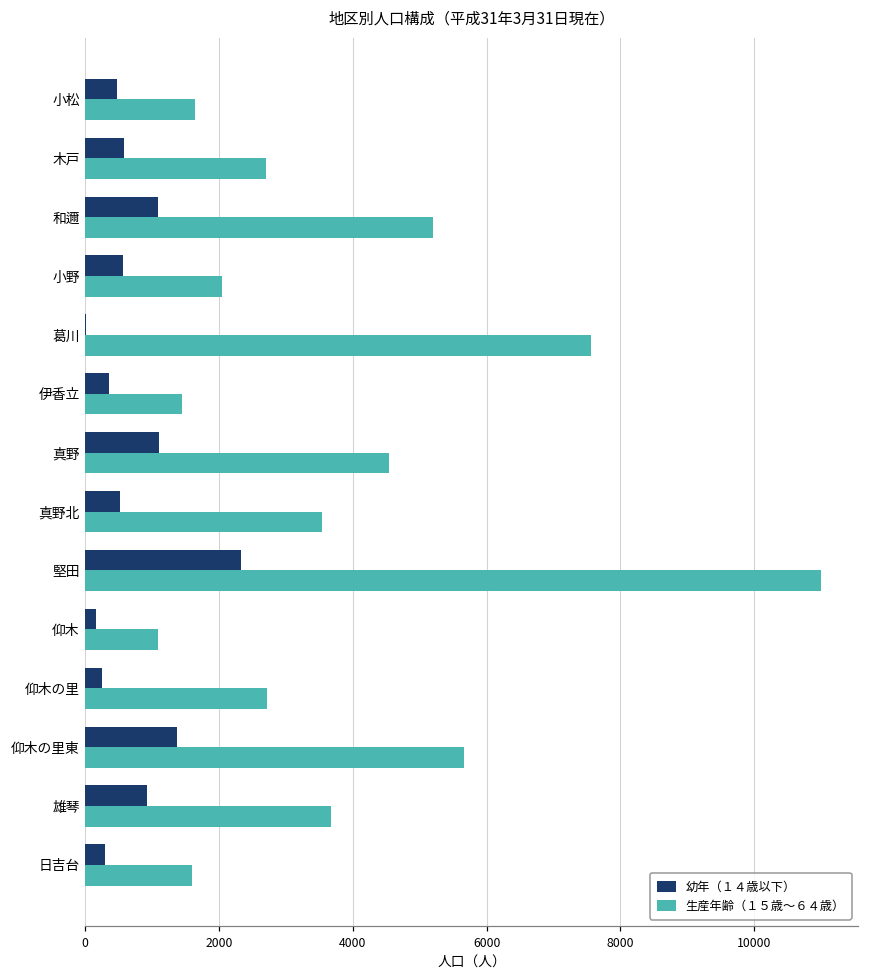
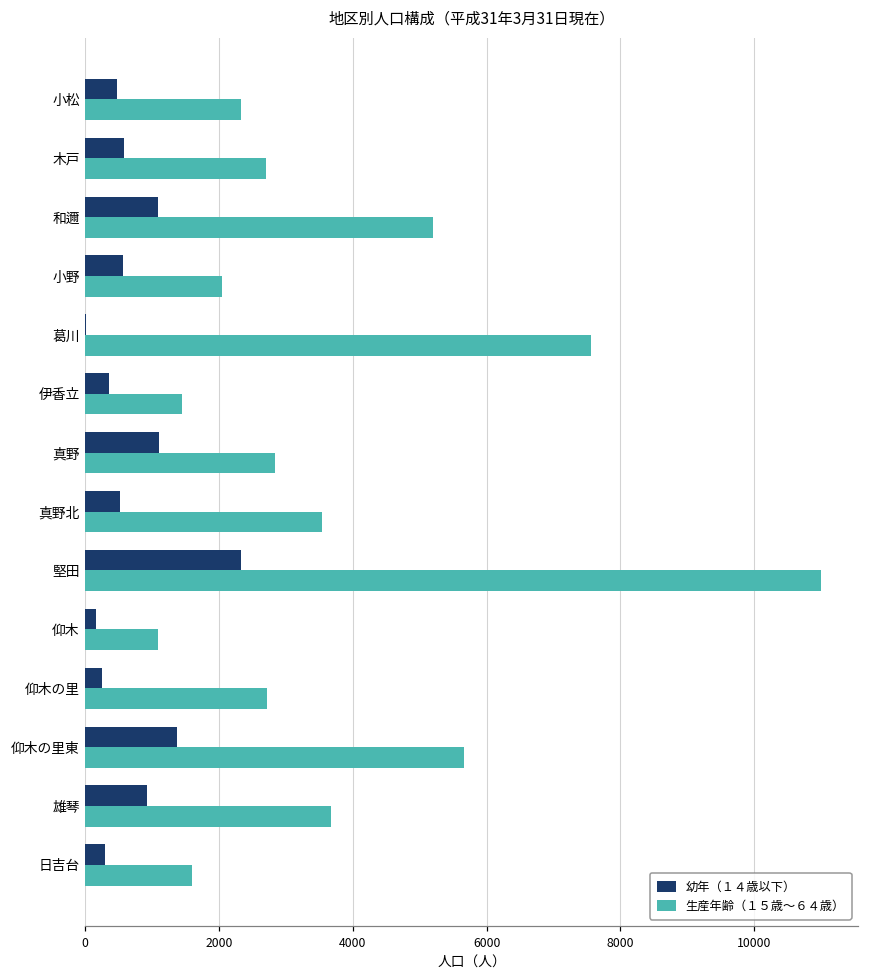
  {
    "幼年（１４歳以下）": {
      "小松": 500,
      "木戸": 600,
      "和邇": 1100,
      "小野": 600,
      "伊香立": 400,
      "真野": 1100,
      "真野北": 500,
      "堅田": 2300,
      "仰木": 200,
      "仰木の里": 300,
      "仰木の里東": 1400,
      "雄琴": 900,
      "日吉台": 300
    },
    "生産年齢（１５歳～６４歳）": {
-     "小松": 1600,
+     "小松": 2300,
      "木戸": 2700,
      "和邇": 5200,
      "小野": 2000,
      "葛川": 7600,
      "伊香立": 1400,
-     "真野": 4500,
+     "真野": 2800,
      "真野北": 3500,
      "堅田": 11000,
      "仰木": 1100,
      "仰木の里": 2700,
      "仰木の里東": 5700,
      "雄琴": 3700,
      "日吉台": 1600
    }
  }
